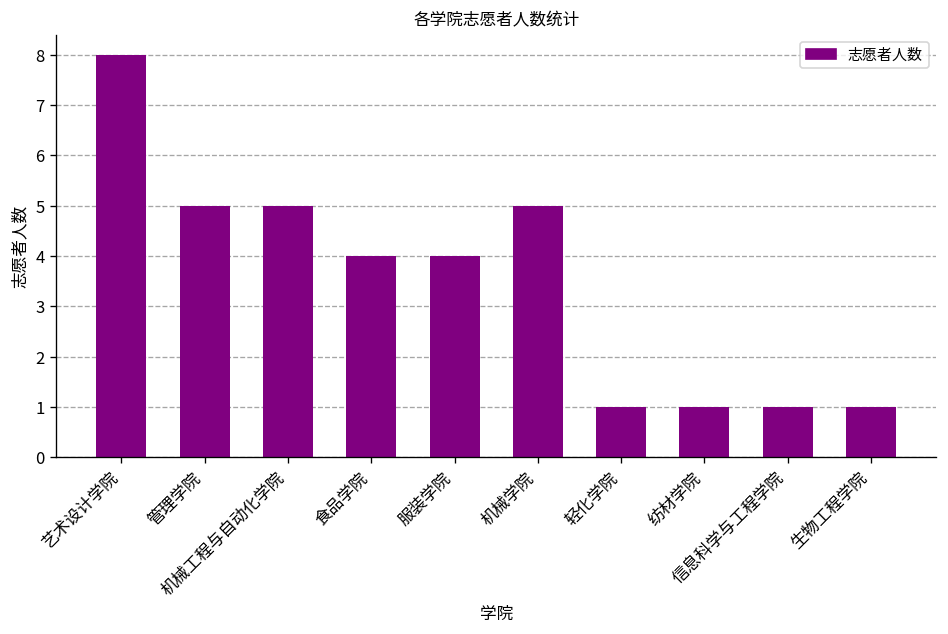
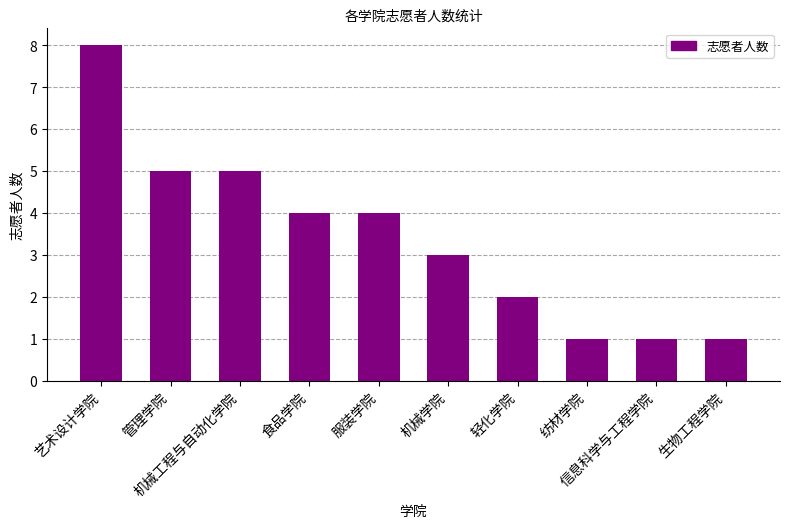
  {
    "艺术设计学院": 8,
    "管理学院": 5,
    "机械工程与自动化学院": 5,
    "食品学院": 4,
    "服装学院": 4,
-   "机械学院": 5,
-   "轻化学院": 1,
+   "机械学院": 3,
+   "轻化学院": 2,
    "纺材学院": 1,
    "信息科学与工程学院": 1,
    "生物工程学院": 1
  }
